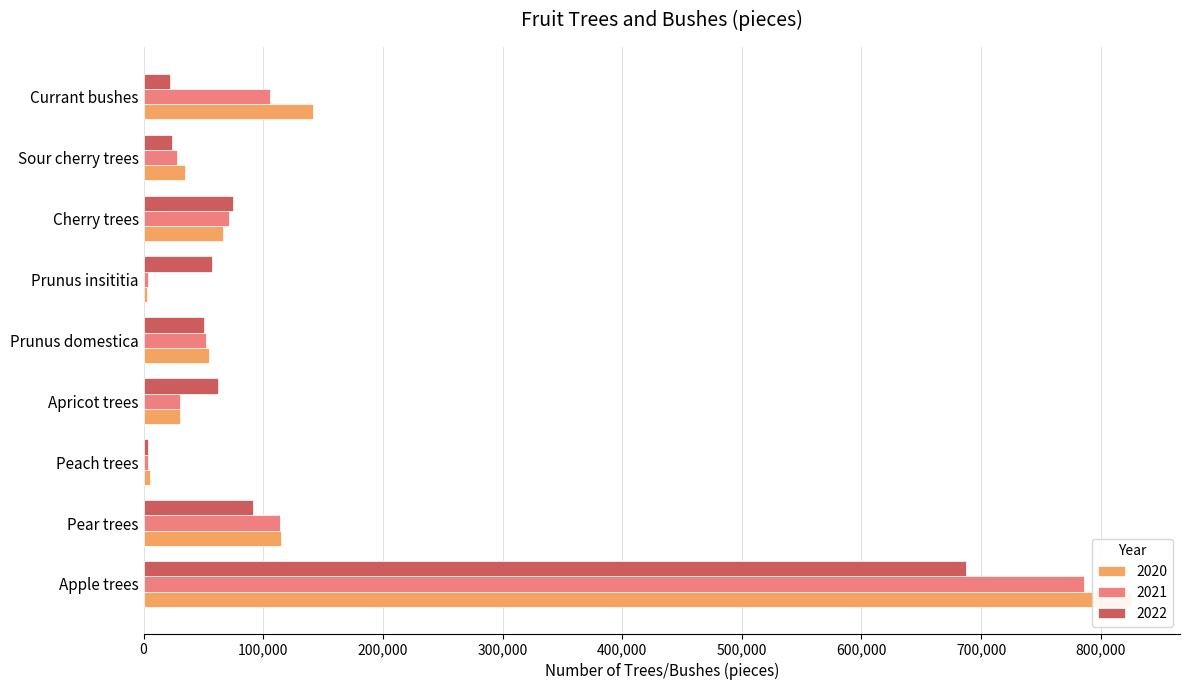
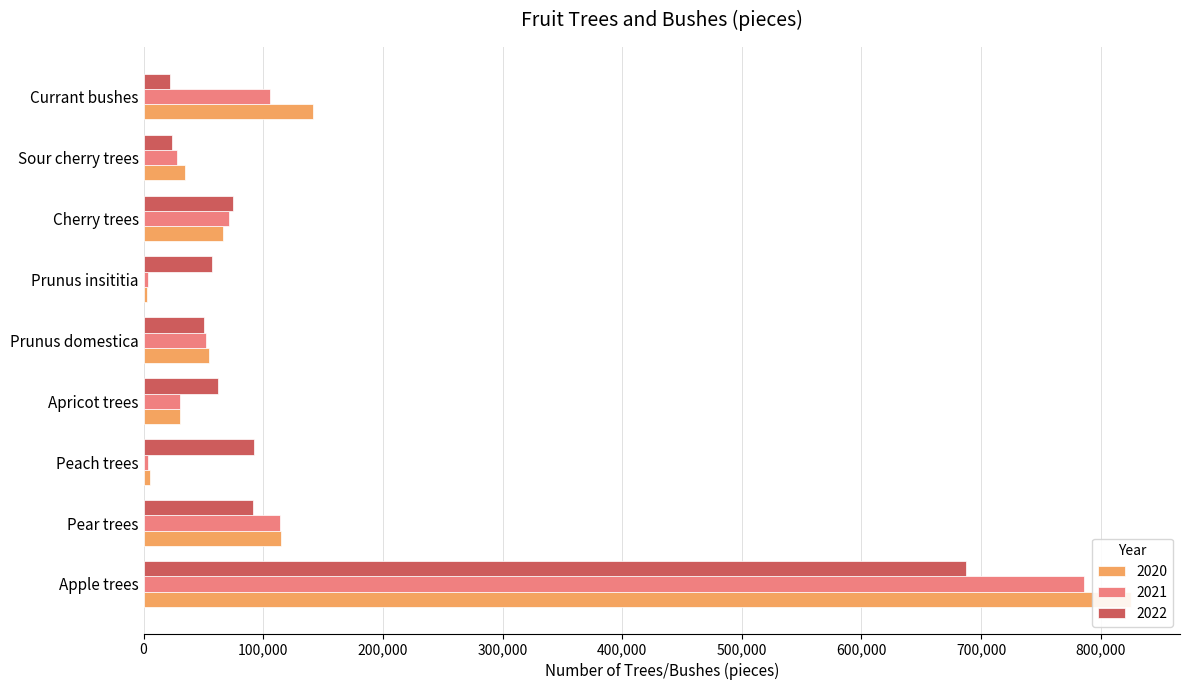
  {
    "2022": {
      "Currant bushes": "22,000",
      "Sour cherry trees": "24,000",
      "Cherry trees": "75,000",
      "Prunus insititia": "57,000",
      "Prunus domestica": "50,000",
      "Apricot trees": "62,000",
-     "Peach trees": "4,000",
+     "Peach trees": "92,000",
      "Pear trees": "92,000",
      "Apple trees": "687,000"
    }
  }
